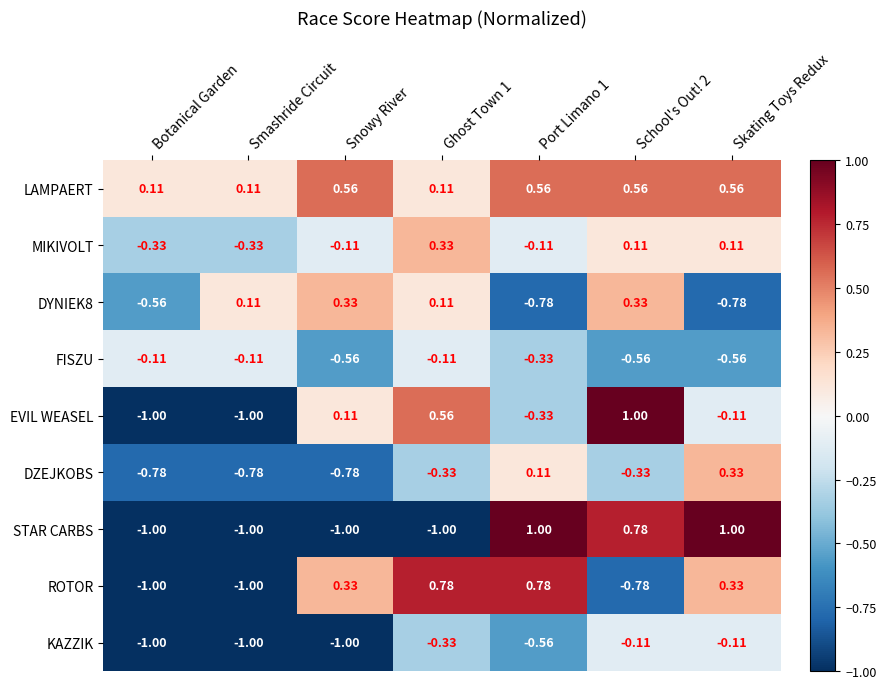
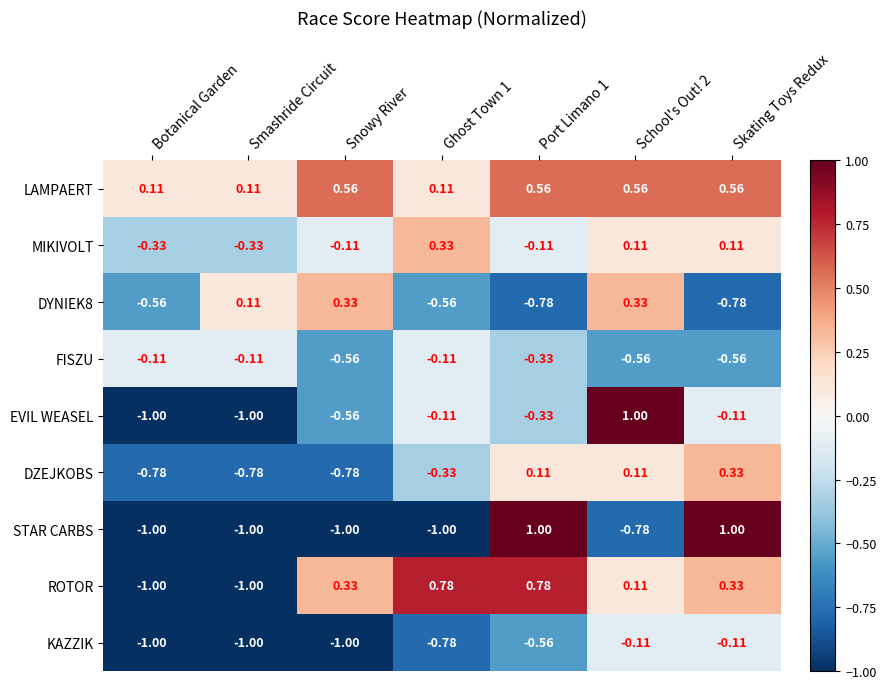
  {
    "LAMPAERT": {
      "Botanical Garden": 0.11,
      "Smashride Circuit": 0.11,
      "Snowy River": 0.56,
      "Ghost Town 1": 0.11,
      "Port Limano 1": 0.56,
      "School's Out! 2": 0.56,
      "Skating Toys Redux": 0.56
    },
    "MIKIVOLT": {
      "Botanical Garden": -0.33,
      "Smashride Circuit": -0.33,
      "Snowy River": -0.11,
      "Ghost Town 1": 0.33,
      "Port Limano 1": -0.11,
      "School's Out! 2": 0.11,
      "Skating Toys Redux": 0.11
    },
    "DYNIEK8": {
      "Botanical Garden": -0.56,
      "Smashride Circuit": 0.11,
      "Snowy River": 0.33,
-     "Ghost Town 1": 0.11,
+     "Ghost Town 1": -0.56,
      "Port Limano 1": -0.78,
      "School's Out! 2": 0.33,
      "Skating Toys Redux": -0.78
    },
    "FISZU": {
      "Botanical Garden": -0.11,
      "Smashride Circuit": -0.11,
      "Snowy River": -0.56,
      "Ghost Town 1": -0.11,
      "Port Limano 1": -0.33,
      "School's Out! 2": -0.56,
      "Skating Toys Redux": -0.56
    },
    "EVIL WEASEL": {
      "Botanical Garden": -1.00,
      "Smashride Circuit": -1.00,
-     "Snowy River": 0.11,
-     "Ghost Town 1": 0.56,
+     "Snowy River": -0.56,
+     "Ghost Town 1": -0.11,
      "Port Limano 1": -0.33,
      "School's Out! 2": 1.00,
      "Skating Toys Redux": -0.11
    },
    "DZEJKOBS": {
      "Botanical Garden": -0.78,
      "Smashride Circuit": -0.78,
      "Snowy River": -0.78,
      "Ghost Town 1": -0.33,
      "Port Limano 1": 0.11,
-     "School's Out! 2": -0.33,
+     "School's Out! 2": 0.11,
      "Skating Toys Redux": 0.33
    },
    "STAR CARBS": {
      "Botanical Garden": -1.00,
      "Smashride Circuit": -1.00,
      "Snowy River": -1.00,
      "Ghost Town 1": -1.00,
      "Port Limano 1": 1.00,
-     "School's Out! 2": 0.78,
+     "School's Out! 2": -0.78,
      "Skating Toys Redux": 1.00
    },
    "ROTOR": {
      "Botanical Garden": -1.00,
      "Smashride Circuit": -1.00,
      "Snowy River": 0.33,
      "Ghost Town 1": 0.78,
      "Port Limano 1": 0.78,
-     "School's Out! 2": -0.78,
+     "School's Out! 2": 0.11,
      "Skating Toys Redux": 0.33
    },
    "KAZZIK": {
      "Botanical Garden": -1.00,
      "Smashride Circuit": -1.00,
      "Snowy River": -1.00,
-     "Ghost Town 1": -0.33,
+     "Ghost Town 1": -0.78,
      "Port Limano 1": -0.56,
      "School's Out! 2": -0.11,
      "Skating Toys Redux": -0.11
    }
  }
